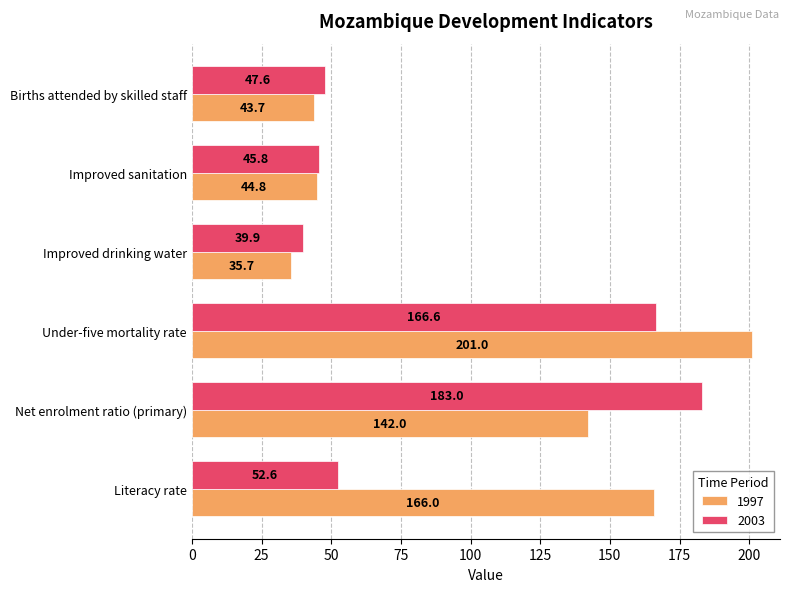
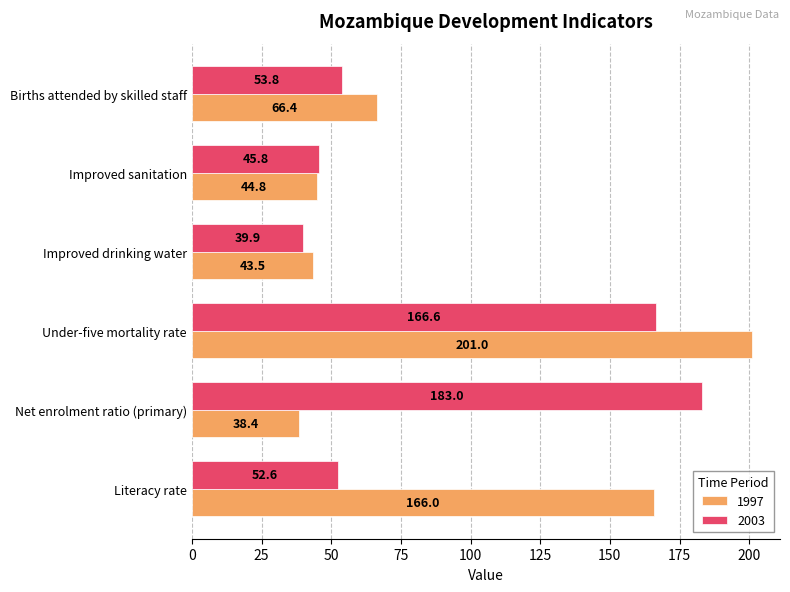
  {
    "1997": {
-     "Births attended by skilled staff": 43.7,
+     "Births attended by skilled staff": 66.4,
      "Improved sanitation": 44.8,
-     "Improved drinking water": 35.7,
+     "Improved drinking water": 43.5,
      "Under-five mortality rate": 201.0,
-     "Net enrolment ratio (primary)": 142.0,
+     "Net enrolment ratio (primary)": 38.4,
      "Literacy rate": 166.0
    },
    "2003": {
-     "Births attended by skilled staff": 47.6,
+     "Births attended by skilled staff": 53.8,
      "Improved sanitation": 45.8,
      "Improved drinking water": 39.9,
      "Under-five mortality rate": 166.6,
      "Net enrolment ratio (primary)": 183.0,
      "Literacy rate": 52.6
    }
  }
